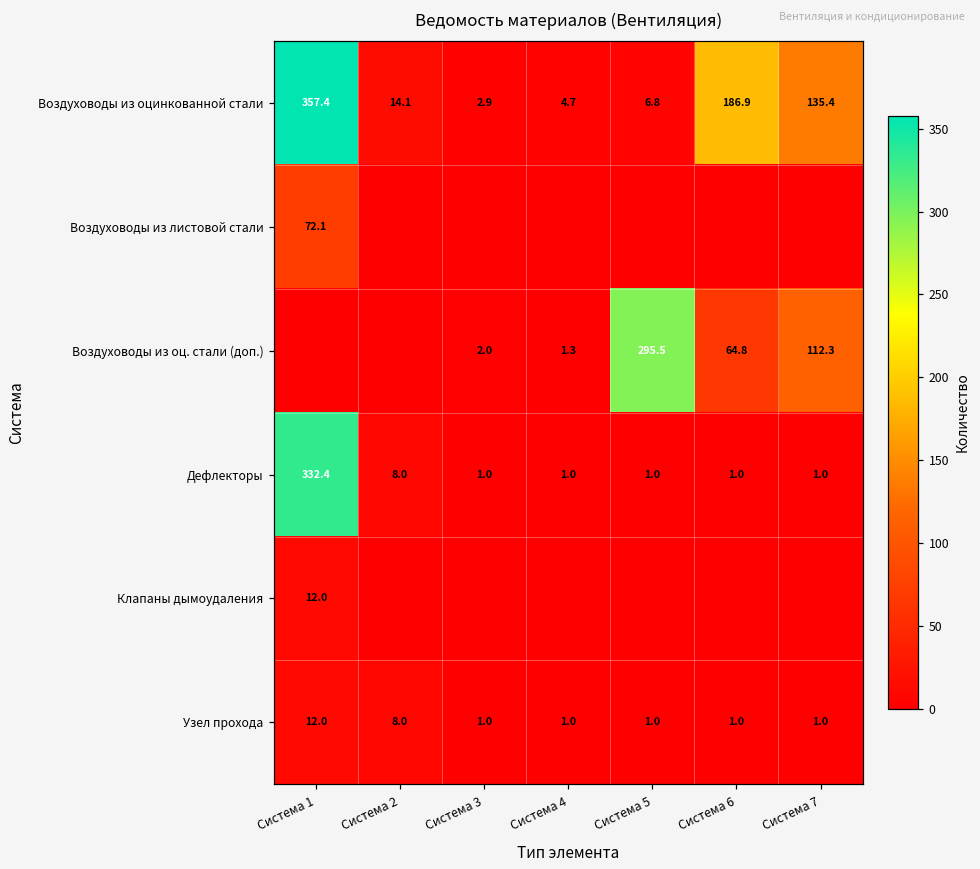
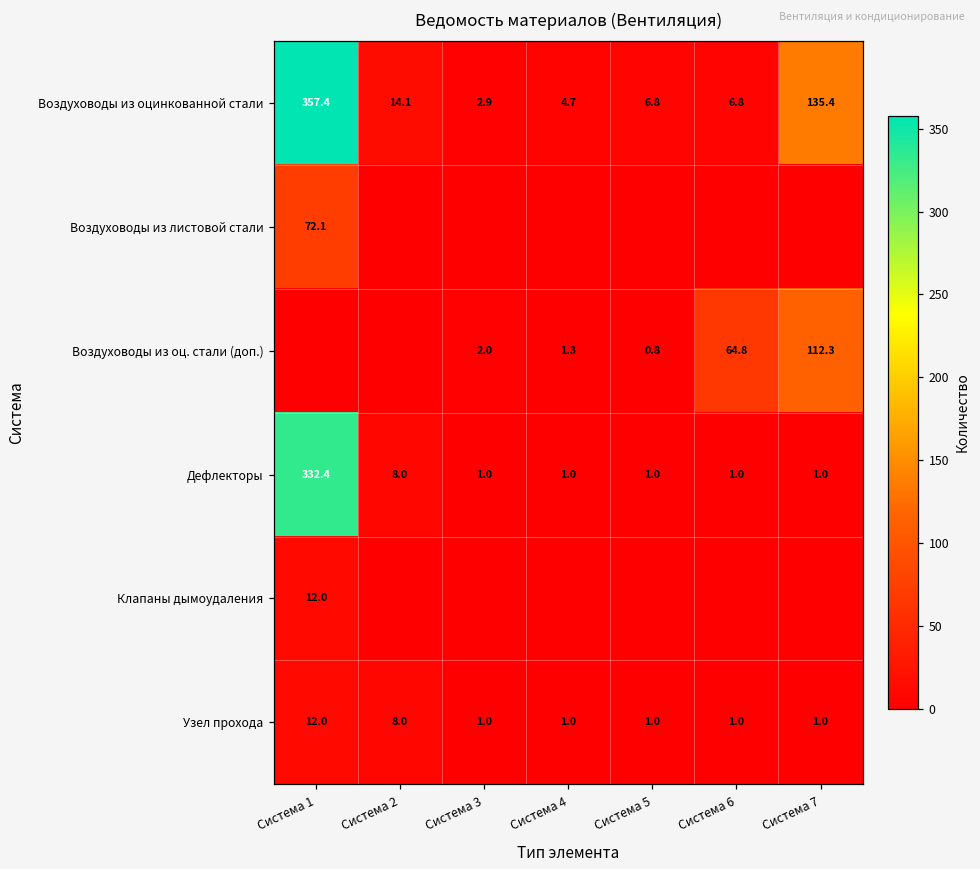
  {
    "Воздуховоды из оцинкованной стали": {
      "Система 1": 357.4,
      "Система 2": 14.1,
      "Система 3": 2.9,
      "Система 4": 4.7,
      "Система 5": 6.8,
-     "Система 6": 186.9,
+     "Система 6": 6.8,
      "Система 7": 135.4
    },
    "Воздуховоды из листовой стали": {
      "Система 1": 72.1
    },
    "Воздуховоды из оц. стали (доп.)": {
      "Система 3": 2.0,
      "Система 4": 1.3,
-     "Система 5": 295.5,
+     "Система 5": 0.8,
      "Система 6": 64.8,
      "Система 7": 112.3
    },
    "Дефлекторы": {
      "Система 1": 332.4,
      "Система 2": 8.0,
      "Система 3": 1.0,
      "Система 4": 1.0,
      "Система 5": 1.0,
      "Система 6": 1.0,
      "Система 7": 1.0
    },
    "Клапаны дымоудаления": {
      "Система 1": 12.0
    },
    "Узел прохода": {
      "Система 1": 12.0,
      "Система 2": 8.0,
      "Система 3": 1.0,
      "Система 4": 1.0,
      "Система 5": 1.0,
      "Система 6": 1.0,
      "Система 7": 1.0
    }
  }
